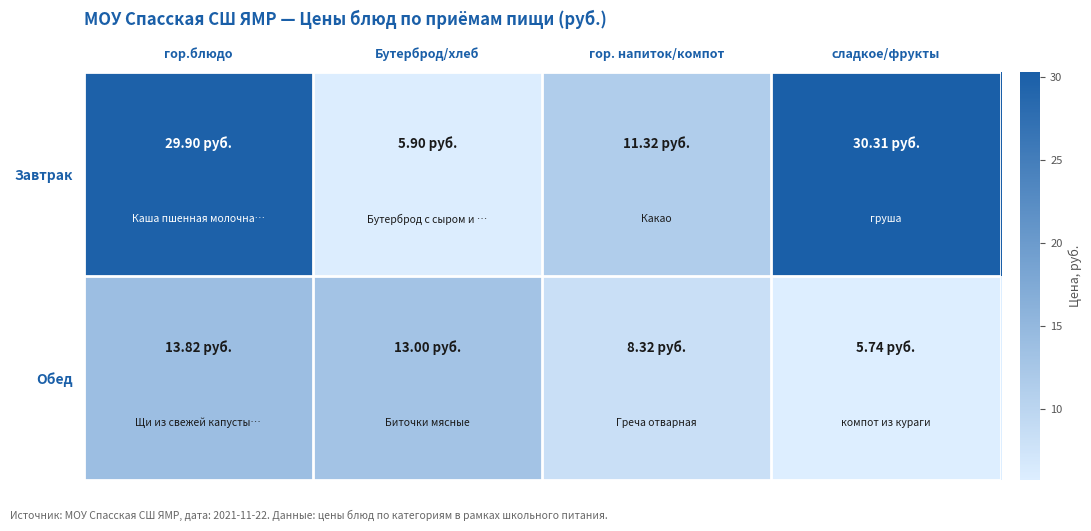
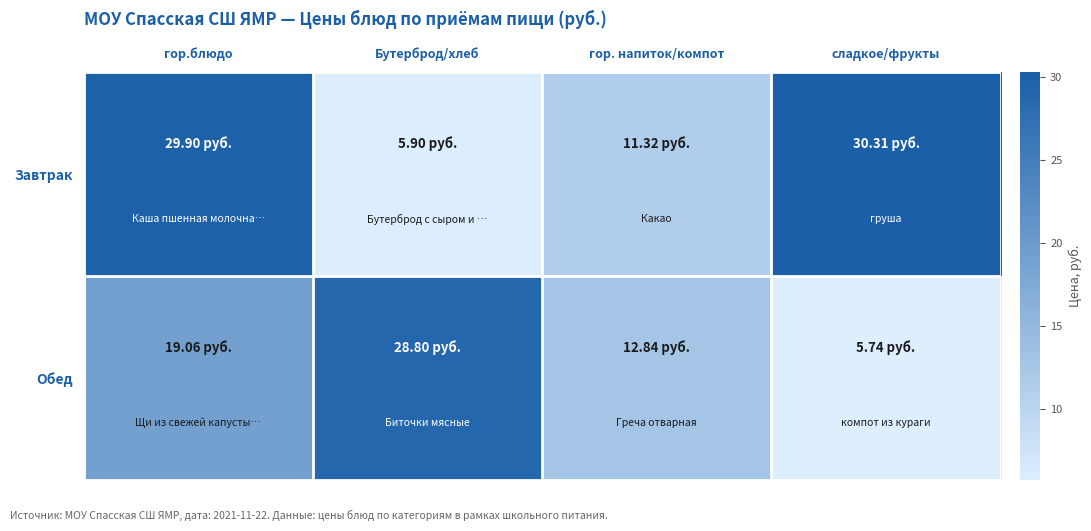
  {
    "Обед": {
-     "гор.блюдо": 13.82,
-     "Бутерброд/хлеб": 13.00,
-     "гор. напиток/компот": 8.32
+     "гор.блюдо": 19.06,
+     "Бутерброд/хлеб": 28.80,
+     "гор. напиток/компот": 12.84
    }
  }
